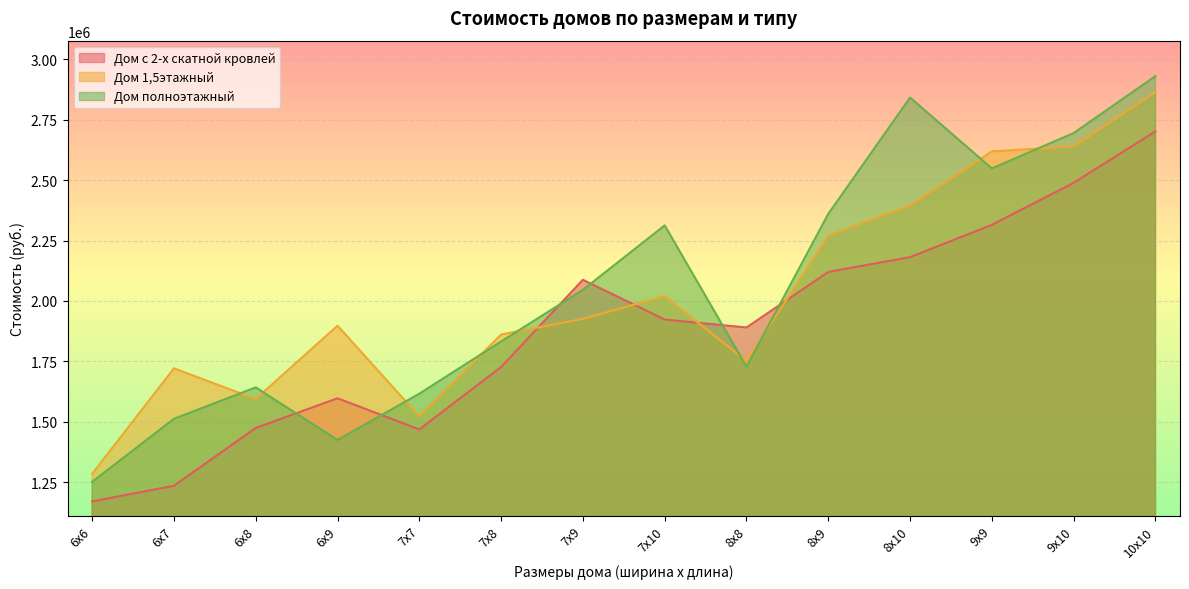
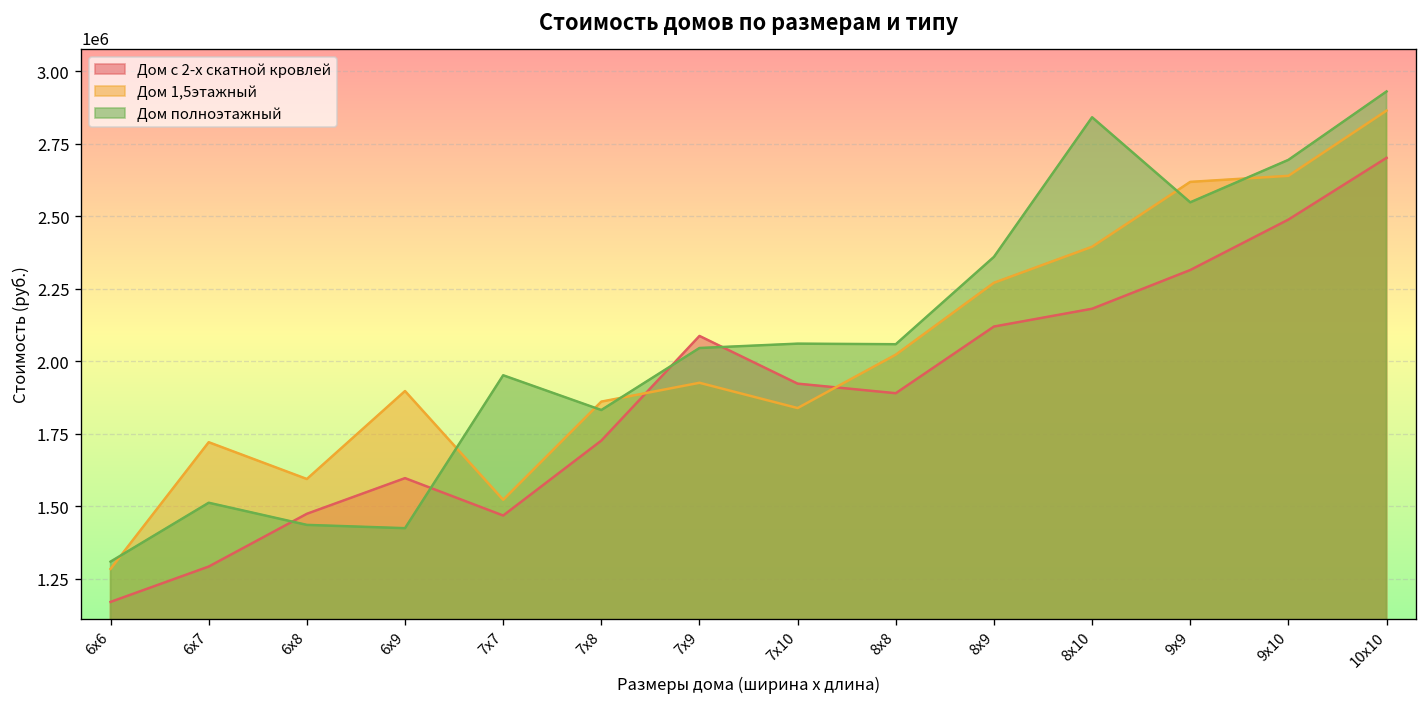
  {
    "Дом с 2-х скатной кровлей": {
      "6х6": 1170000,
-     "6х7": 1230000,
+     "6х7": 1290000,
      "6х8": 1470000,
      "6х9": 1600000,
      "7х7": 1470000,
      "7х8": 1730000,
      "7х9": 2090000,
      "7х10": 1920000,
      "8х8": 1890000,
      "8х9": 2120000,
      "8х10": 2180000,
      "9х9": 2320000,
      "9х10": 2490000,
      "10х10": 2700000
    },
    "Дом 1,5этажный": {
      "6х6": 1280000,
      "6х7": 1720000,
      "6х8": 1590000,
      "6х9": 1900000,
      "7х7": 1520000,
      "7х8": 1860000,
      "7х9": 1930000,
-     "7х10": 2020000,
-     "8х8": 1750000,
+     "7х10": 1840000,
+     "8х8": 2020000,
      "8х9": 2270000,
      "8х10": 2400000,
      "9х9": 2620000,
      "9х10": 2640000,
      "10х10": 2870000
    },
    "Дом полноэтажный": {
-     "6х6": 1250000,
+     "6х6": 1310000,
      "6х7": 1510000,
-     "6х8": 1640000,
+     "6х8": 1440000,
      "6х9": 1420000,
-     "7х7": 1620000,
+     "7х7": 1950000,
      "7х8": 1830000,
      "7х9": 2050000,
-     "7х10": 2310000,
-     "8х8": 1730000,
+     "7х10": 2060000,
+     "8х8": 2060000,
      "8х9": 2360000,
      "8х10": 2840000,
      "9х9": 2550000,
      "9х10": 2700000,
      "10х10": 2930000
    }
  }
